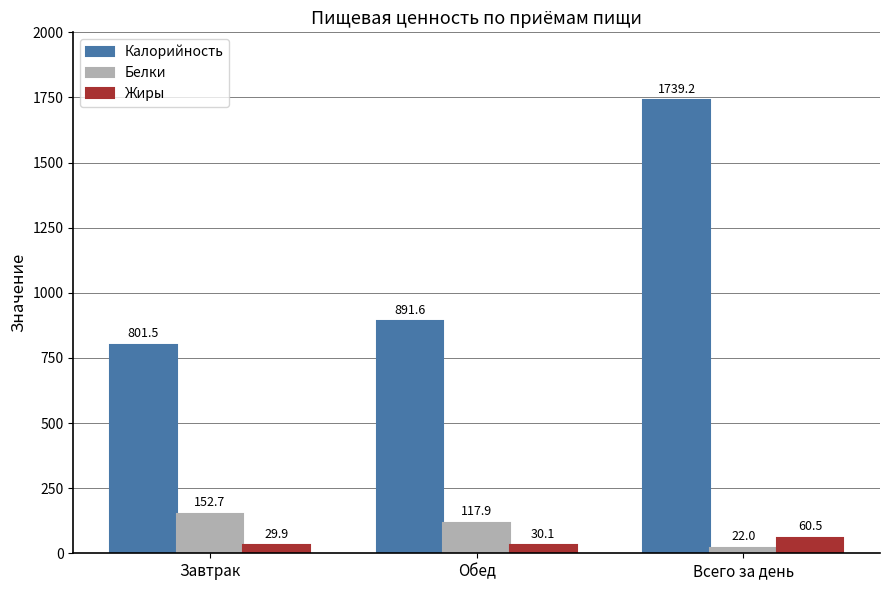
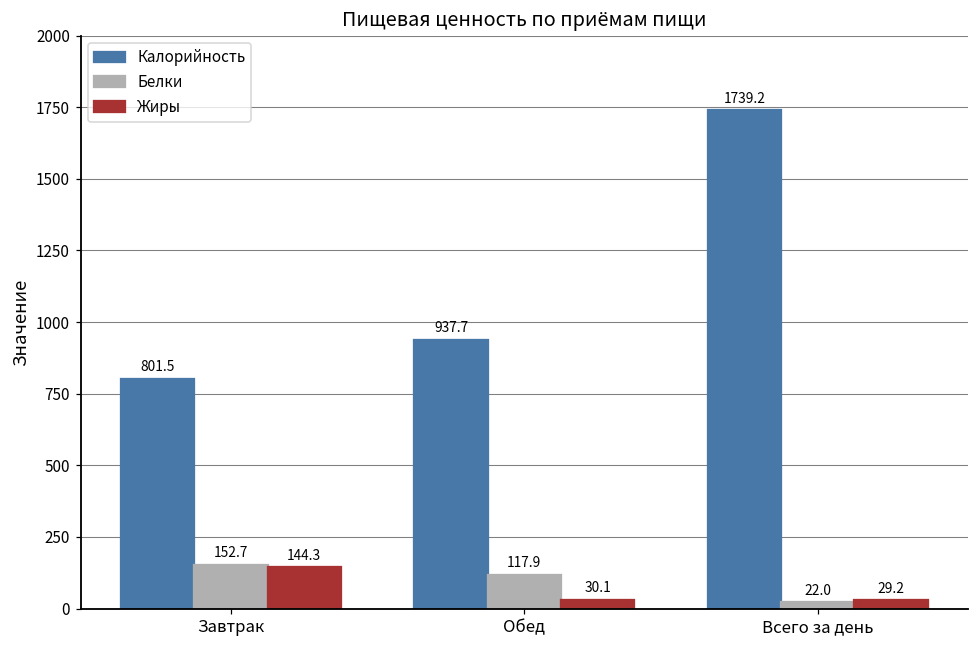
  {
    "Калорийность": {
      "Завтрак": 801.5,
-     "Обед": 891.6,
+     "Обед": 937.7,
      "Всего за день": 1739.2
    },
    "Белки": {
      "Завтрак": 152.7,
      "Обед": 117.9,
      "Всего за день": 22.0
    },
    "Жиры": {
-     "Завтрак": 29.9,
+     "Завтрак": 144.3,
      "Обед": 30.1,
-     "Всего за день": 60.5
+     "Всего за день": 29.2
    }
  }
